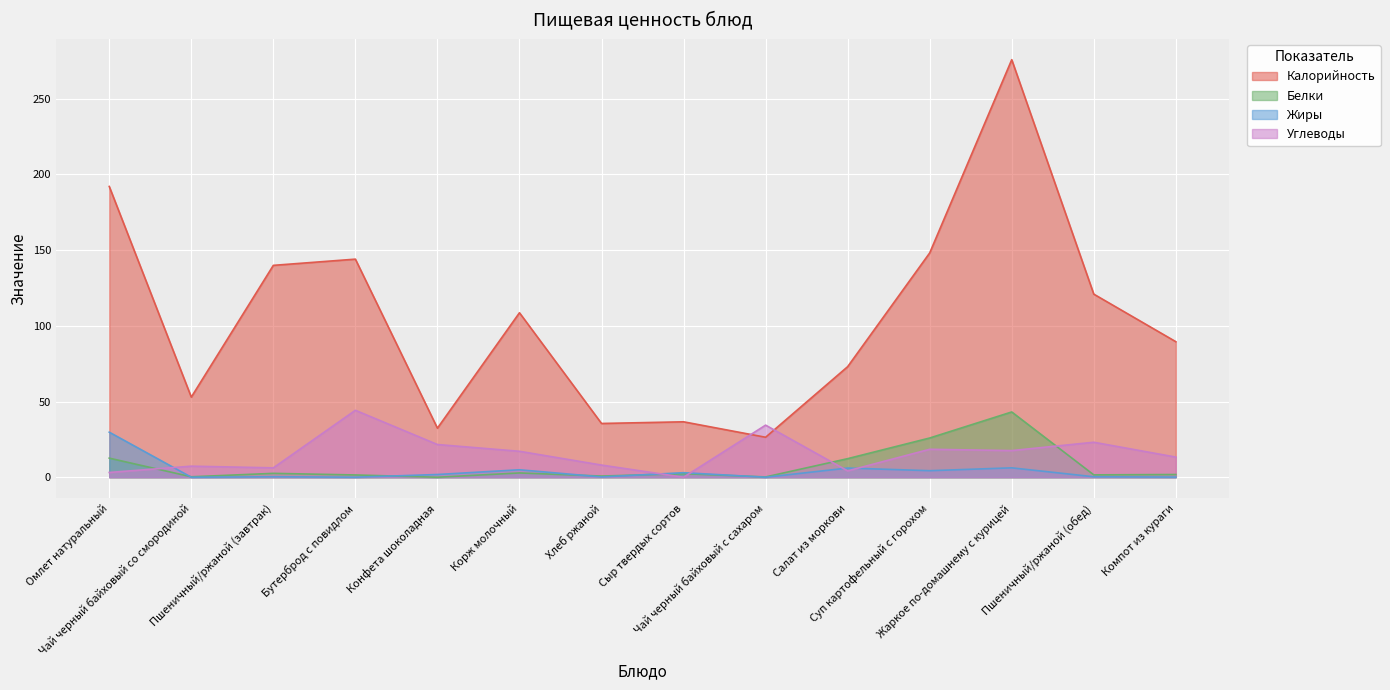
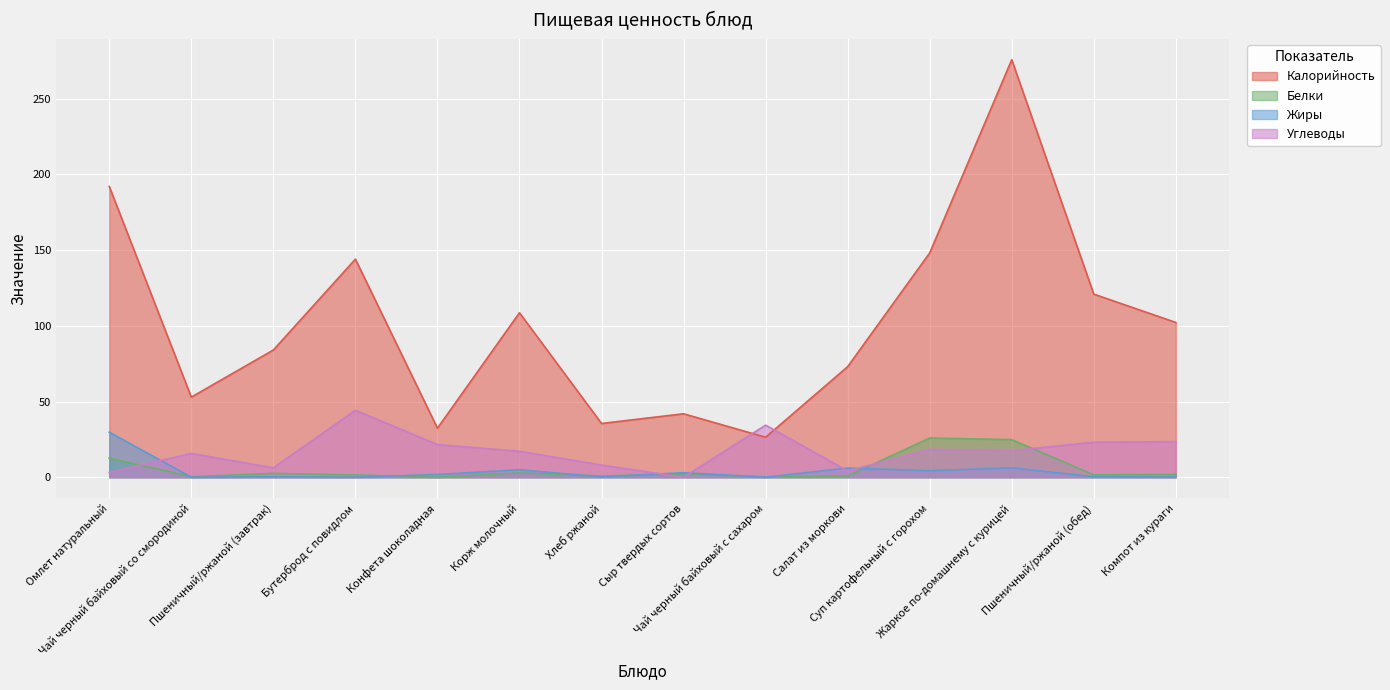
  {
    "Калорийность": {
      "Омлет натуральный": 192,
      "Чай черный байховый со смородиной": 53,
-     "Пшеничный/ржаной (завтрак)": 140,
+     "Пшеничный/ржаной (завтрак)": 84,
      "Бутерброд с повидлом": 144,
      "Конфета шоколадная": 32,
      "Корж молочный": 109,
      "Хлеб ржаной": 36,
-     "Сыр твердых сортов": 37,
+     "Сыр твердых сортов": 42,
      "Чай черный байховый с сахаром": 26,
      "Салат из моркови": 73,
      "Суп картофельный с горохом": 148,
      "Жаркое по-домашнему с курицей": 276,
      "Пшеничный/ржаной (обед)": 121,
-     "Компот из кураги": 90
+     "Компот из кураги": 102
    },
    "Белки": {
      "Омлет натуральный": 13,
      "Пшеничный/ржаной (завтрак)": 3,
      "Конфета шоколадная": 0,
      "Корж молочный": 3,
-     "Салат из моркови": 12,
+     "Салат из моркови": 1,
      "Суп картофельный с горохом": 26,
-     "Жаркое по-домашнему с курицей": 43,
+     "Жаркое по-домашнему с курицей": 25,
      "Компот из кураги": 2
    },
    "Жиры": {
      "Омлет натуральный": 30,
      "Пшеничный/ржаной (завтрак)": 0,
      "Конфета шоколадная": 2,
      "Корж молочный": 5,
      "Салат из моркови": 6,
      "Суп картофельный с горохом": 4,
      "Жаркое по-домашнему с курицей": 6,
      "Компот из кураги": 0
    },
    "Углеводы": {
      "Омлет натуральный": 3,
-     "Чай черный байховый со смородиной": 7,
+     "Чай черный байховый со смородиной": 16,
      "Пшеничный/ржаной (завтрак)": 6,
      "Бутерброд с повидлом": 44,
      "Конфета шоколадная": 22,
      "Корж молочный": 17,
      "Хлеб ржаной": 8,
      "Сыр твердых сортов": 0,
      "Чай черный байховый с сахаром": 34,
      "Салат из моркови": 4,
      "Суп картофельный с горохом": 18,
      "Жаркое по-домашнему с курицей": 18,
      "Пшеничный/ржаной (обед)": 23,
-     "Компот из кураги": 13
+     "Компот из кураги": 24
    }
  }
